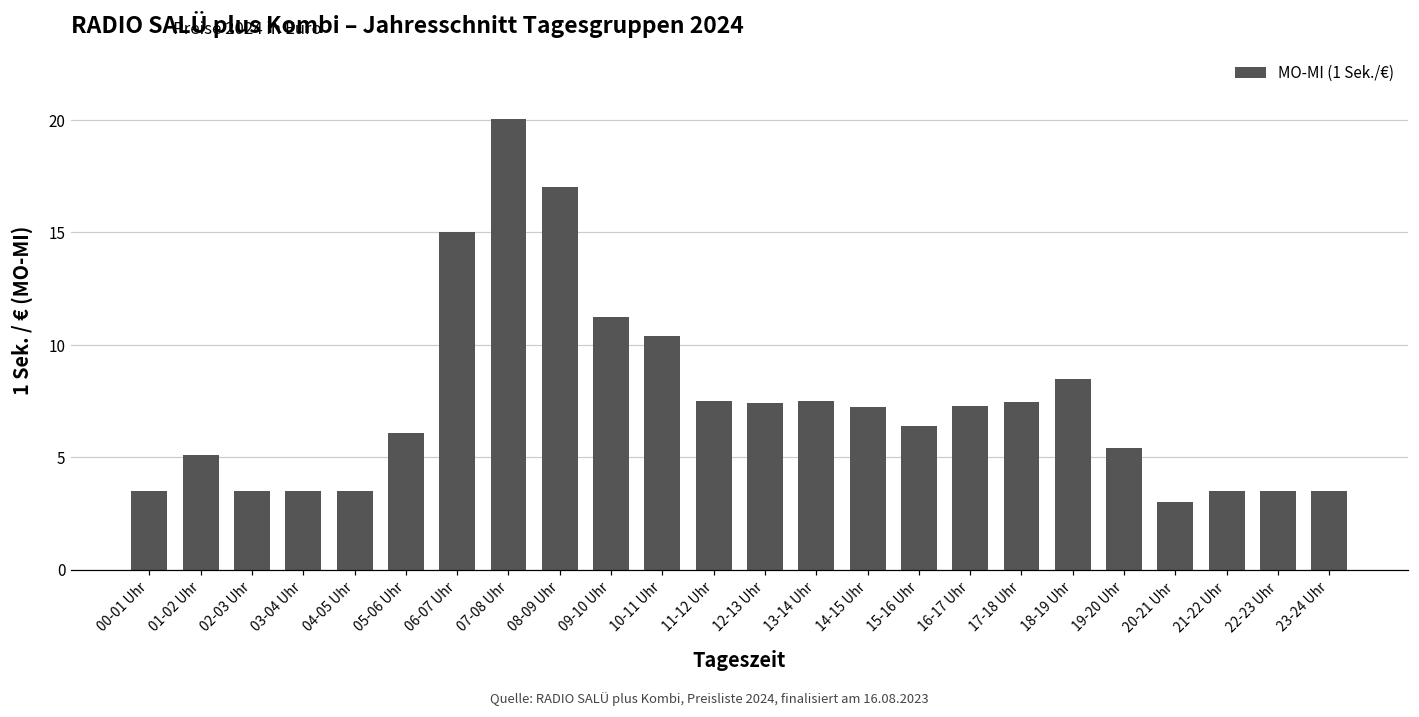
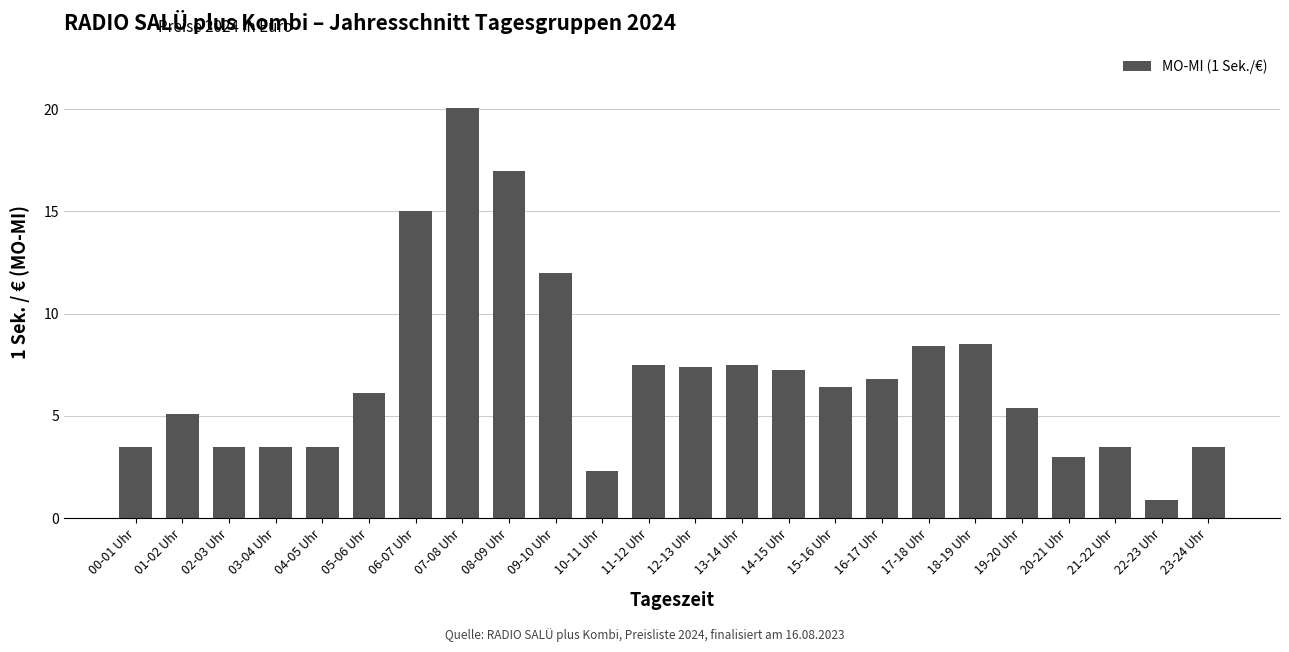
  {
    "00-01 Uhr": 3.5,
    "01-02 Uhr": 5.1,
    "02-03 Uhr": 3.5,
    "03-04 Uhr": 3.5,
    "04-05 Uhr": 3.5,
    "05-06 Uhr": 6.1,
    "06-07 Uhr": 15.0,
    "07-08 Uhr": 20.1,
    "08-09 Uhr": 17.0,
-   "09-10 Uhr": 11.3,
-   "10-11 Uhr": 10.4,
+   "09-10 Uhr": 12.0,
+   "10-11 Uhr": 2.3,
    "11-12 Uhr": 7.5,
    "12-13 Uhr": 7.4,
    "13-14 Uhr": 7.5,
    "14-15 Uhr": 7.3,
    "15-16 Uhr": 6.4,
-   "16-17 Uhr": 7.3,
-   "17-18 Uhr": 7.5,
+   "16-17 Uhr": 6.8,
+   "17-18 Uhr": 8.4,
    "18-19 Uhr": 8.5,
    "19-20 Uhr": 5.4,
    "20-21 Uhr": 3.0,
    "21-22 Uhr": 3.5,
-   "22-23 Uhr": 3.5,
+   "22-23 Uhr": 0.9,
    "23-24 Uhr": 3.5
  }
